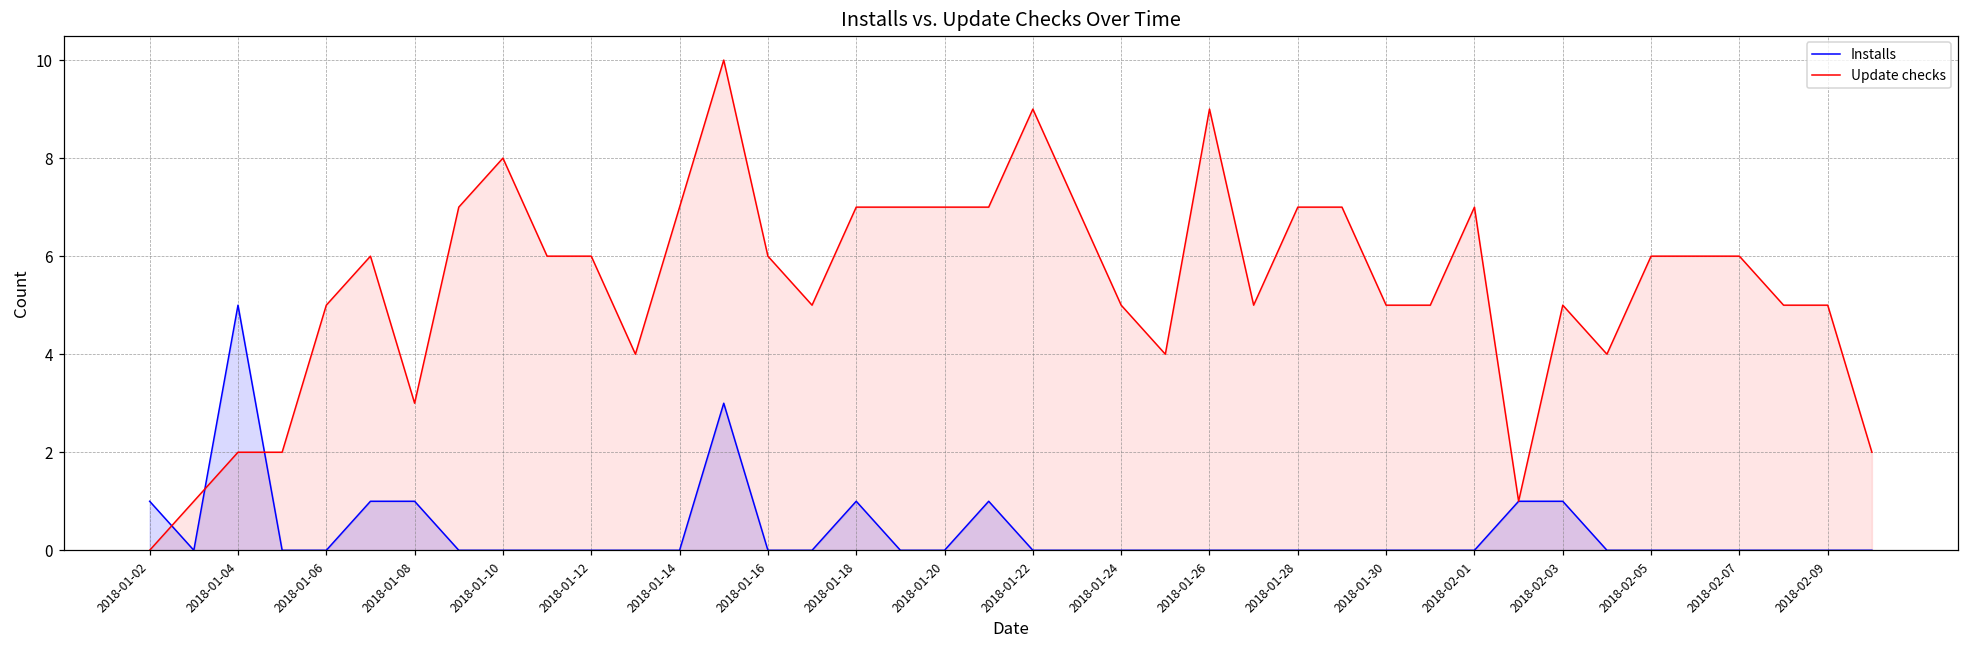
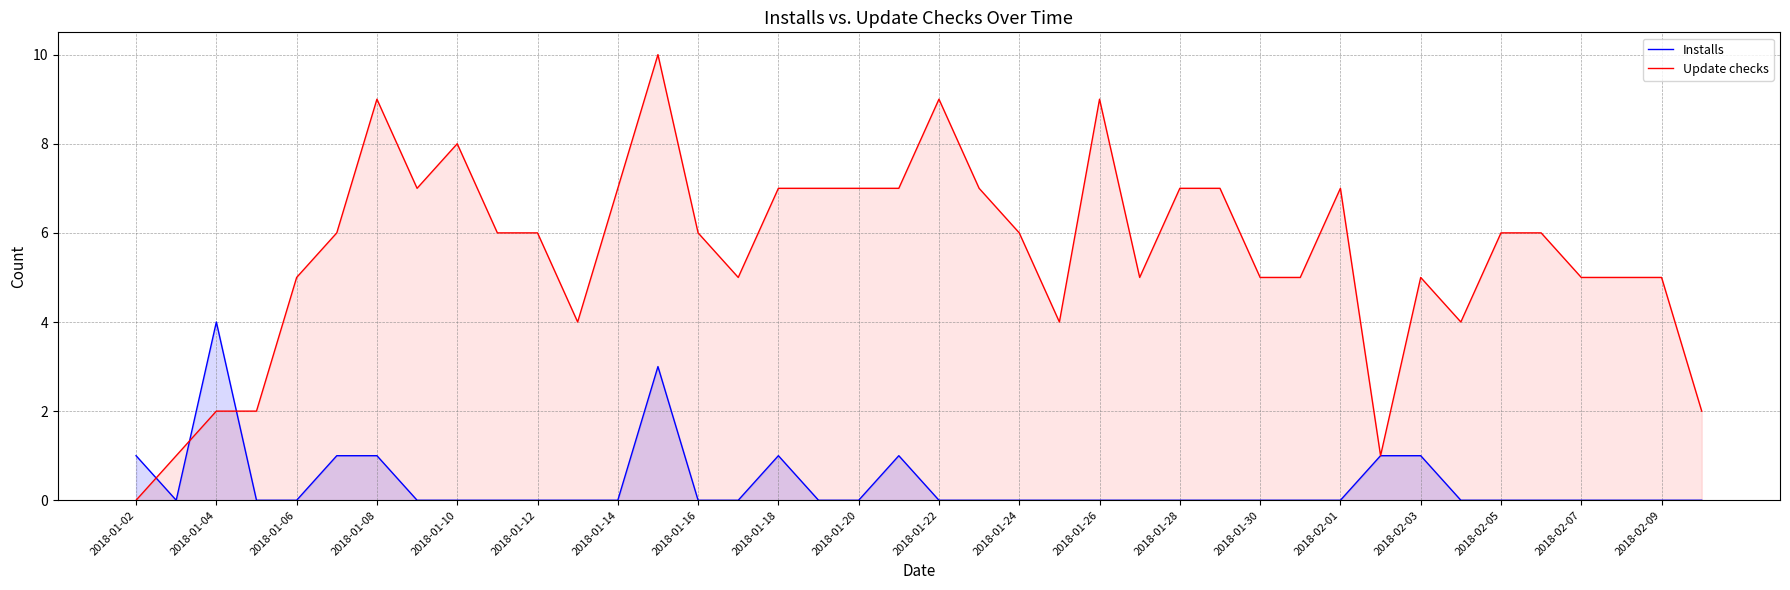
  {
    "Installs": {
      "2018-01-02": 1,
-     "2018-01-04": 5,
+     "2018-01-04": 4,
      "2018-01-06": 0,
      "2018-01-08": 1,
      "2018-01-10": 0,
      "2018-01-12": 0,
      "2018-01-14": 0,
      "2018-01-16": 0,
      "2018-01-18": 1,
      "2018-01-20": 0,
      "2018-01-22": 0,
      "2018-01-24": 0,
      "2018-01-26": 0,
      "2018-01-28": 0,
      "2018-01-30": 0,
      "2018-02-01": 0,
      "2018-02-03": 1,
      "2018-02-05": 0,
      "2018-02-07": 0,
      "2018-02-09": 0
    },
    "Update checks": {
      "2018-01-02": 0,
      "2018-01-04": 2,
      "2018-01-06": 5,
-     "2018-01-08": 3,
+     "2018-01-08": 9,
      "2018-01-10": 8,
      "2018-01-12": 6,
      "2018-01-14": 7,
      "2018-01-16": 6,
      "2018-01-18": 7,
      "2018-01-20": 7,
      "2018-01-22": 9,
-     "2018-01-24": 5,
+     "2018-01-24": 6,
      "2018-01-26": 9,
      "2018-01-28": 7,
      "2018-01-30": 5,
      "2018-02-01": 7,
      "2018-02-03": 5,
      "2018-02-05": 6,
-     "2018-02-07": 6,
+     "2018-02-07": 5,
      "2018-02-09": 5
    }
  }
